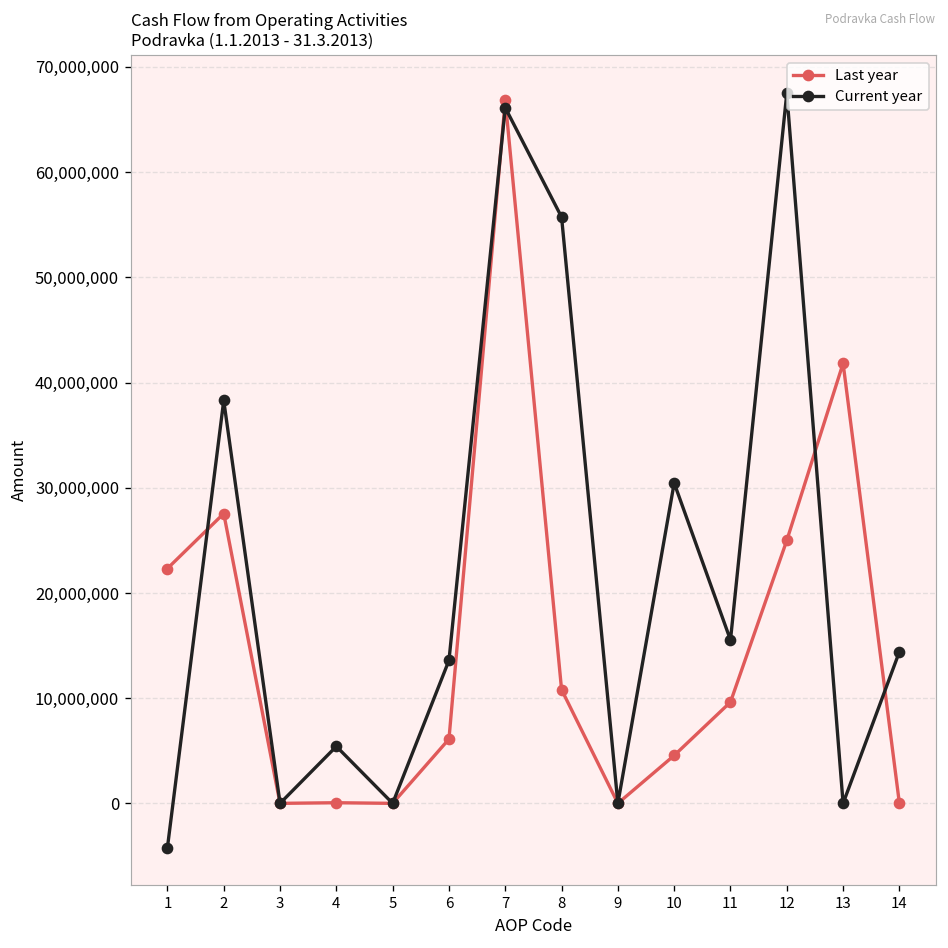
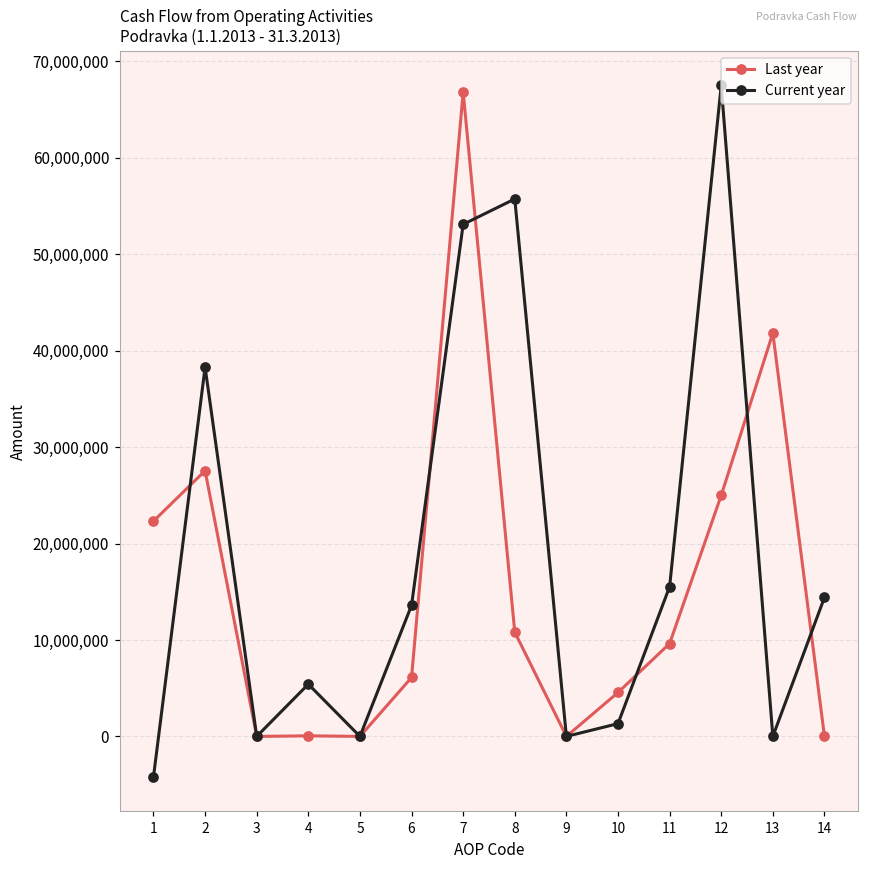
  {
    "Last year": {
      "1": "22,000,000",
      "2": "28,000,000",
      "4": "0",
      "6": "6,000,000",
      "7": "67,000,000",
      "8": "11,000,000",
      "10": "5,000,000",
      "11": "10,000,000",
      "12": "25,000,000",
      "13": "42,000,000",
      "14": "0"
    },
    "Current year": {
      "1": "-4,000,000",
      "2": "38,000,000",
      "4": "5,000,000",
      "6": "14,000,000",
-     "7": "66,000,000",
+     "7": "53,000,000",
      "8": "56,000,000",
-     "10": "30,000,000",
+     "10": "1,000,000",
      "11": "16,000,000",
      "12": "68,000,000",
      "13": "0",
      "14": "14,000,000"
    }
  }
